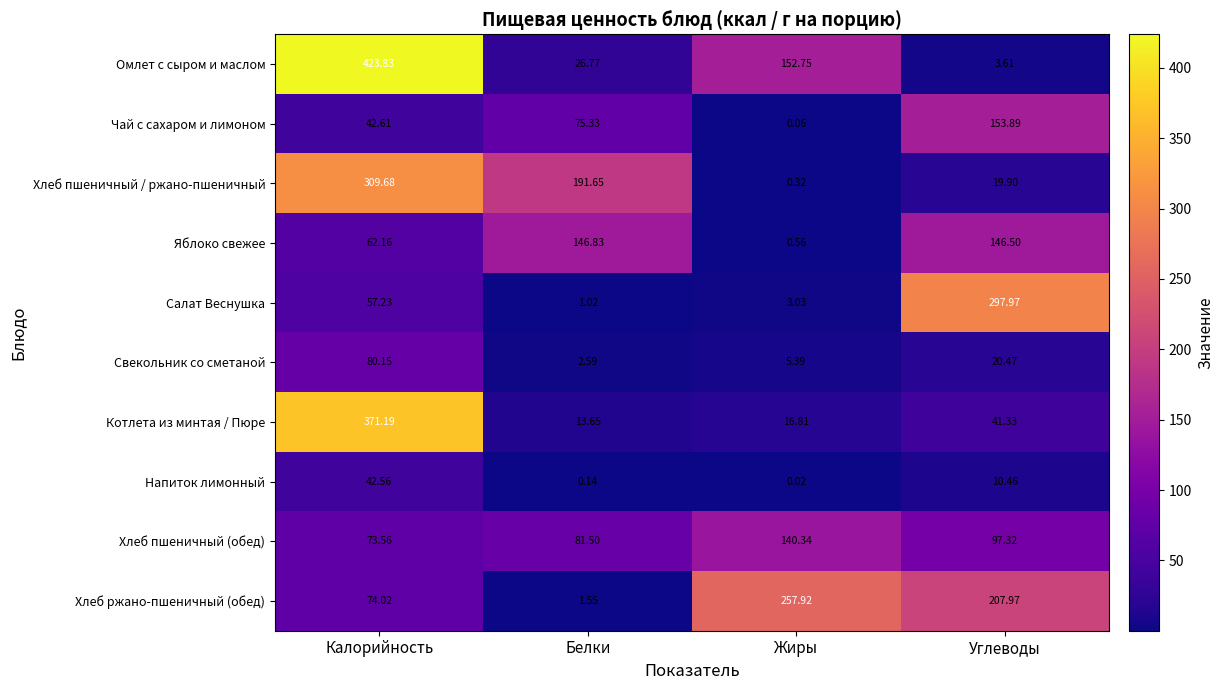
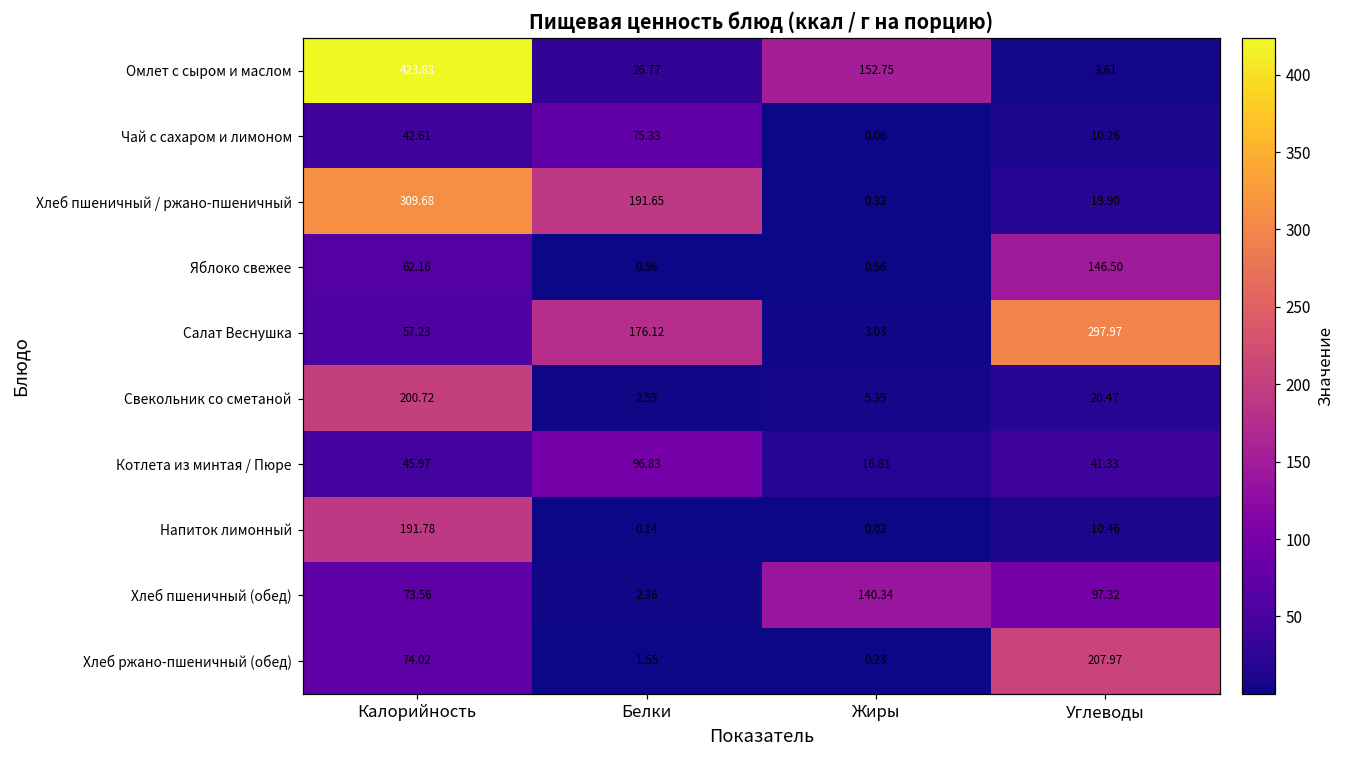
  {
    "Омлет с сыром и маслом": {
      "Калорийность": 423.83,
      "Белки": 26.77,
      "Жиры": 152.75,
      "Углеводы": 3.61
    },
    "Чай с сахаром и лимоном": {
      "Калорийность": 42.61,
      "Белки": 75.33,
      "Жиры": 0.06,
-     "Углеводы": 153.89
+     "Углеводы": 10.26
    },
    "Хлеб пшеничный / ржано-пшеничный": {
      "Калорийность": 309.68,
      "Белки": 191.65,
      "Жиры": 0.32,
      "Углеводы": 19.90
    },
    "Яблоко свежее": {
      "Калорийность": 62.16,
-     "Белки": 146.83,
+     "Белки": 0.56,
      "Жиры": 0.56,
      "Углеводы": 146.50
    },
    "Салат Веснушка": {
      "Калорийность": 57.23,
-     "Белки": 1.02,
+     "Белки": 176.12,
      "Жиры": 3.03,
      "Углеводы": 297.97
    },
    "Свекольник со сметаной": {
-     "Калорийность": 80.15,
+     "Калорийность": 200.72,
      "Белки": 2.59,
      "Жиры": 5.39,
      "Углеводы": 20.47
    },
    "Котлета из минтая / Пюре": {
-     "Калорийность": 371.19,
-     "Белки": 13.65,
+     "Калорийность": 45.97,
+     "Белки": 96.83,
      "Жиры": 16.81,
      "Углеводы": 41.33
    },
    "Напиток лимонный": {
-     "Калорийность": 42.56,
+     "Калорийность": 191.78,
      "Белки": 0.14,
      "Жиры": 0.02,
      "Углеводы": 10.46
    },
    "Хлеб пшеничный (обед)": {
      "Калорийность": 73.56,
-     "Белки": 81.50,
+     "Белки": 2.36,
      "Жиры": 140.34,
      "Углеводы": 97.32
    },
    "Хлеб ржано-пшеничный (обед)": {
      "Калорийность": 74.02,
      "Белки": 1.55,
-     "Жиры": 257.92,
+     "Жиры": 0.23,
      "Углеводы": 207.97
    }
  }
